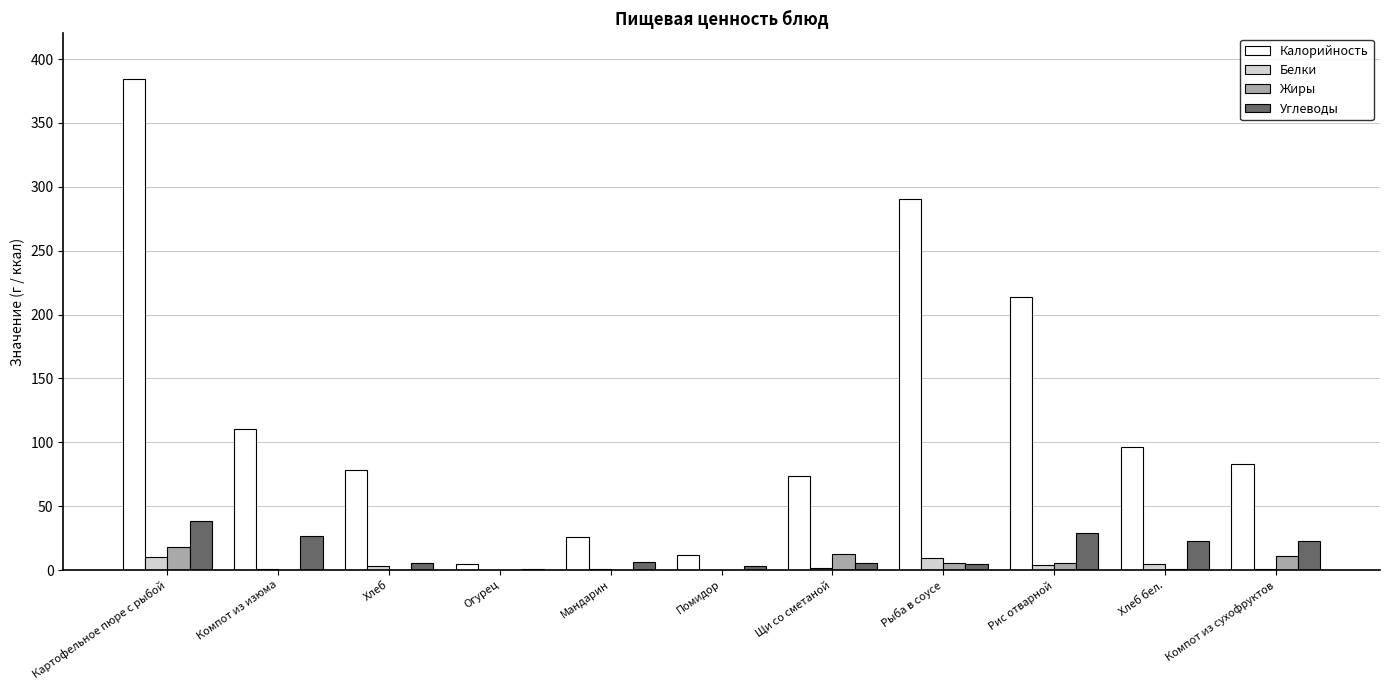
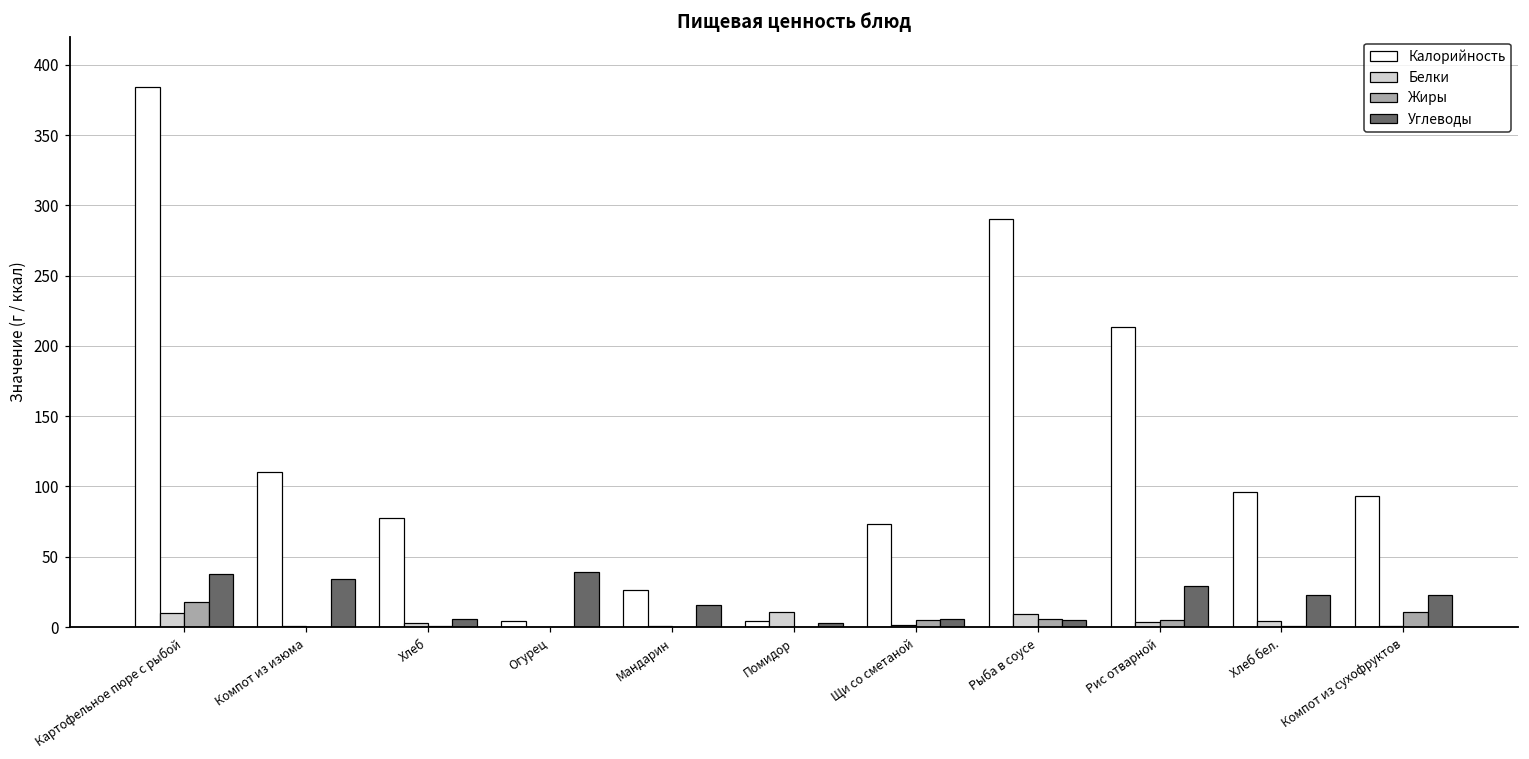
  {
    "Калорийность": {
      "Картофельное пюре с рыбой": 384,
      "Компот из изюма": 110,
      "Хлеб": 78,
      "Огурец": 5,
      "Мандарин": 26,
-     "Помидор": 12,
+     "Помидор": 4,
      "Щи со сметаной": 74,
      "Рыба в соусе": 290,
      "Рис отварной": 214,
      "Хлеб бел.": 96,
-     "Компот из сухофруктов": 83
+     "Компот из сухофруктов": 93
    },
    "Белки": {
      "Картофельное пюре с рыбой": 10,
      "Хлеб": 3,
-     "Помидор": 0,
+     "Помидор": 11,
      "Рыба в соусе": 9,
      "Рис отварной": 4,
      "Хлеб бел.": 5
    },
    "Жиры": {
      "Картофельное пюре с рыбой": 18,
      "Компот из изюма": 0,
      "Огурец": 0,
      "Мандарин": 0,
      "Помидор": 0,
-     "Щи со сметаной": 12,
+     "Щи со сметаной": 5,
      "Рыба в соусе": 6,
      "Рис отварной": 5,
      "Компот из сухофруктов": 11
    },
    "Углеводы": {
      "Картофельное пюре с рыбой": 38,
-     "Компот из изюма": 27,
+     "Компот из изюма": 34,
      "Хлеб": 6,
-     "Огурец": 1,
-     "Мандарин": 6,
+     "Огурец": 39,
+     "Мандарин": 16,
      "Помидор": 3,
      "Щи со сметаной": 6,
      "Рыба в соусе": 5,
      "Рис отварной": 29,
      "Хлеб бел.": 23,
      "Компот из сухофруктов": 23
    }
  }
